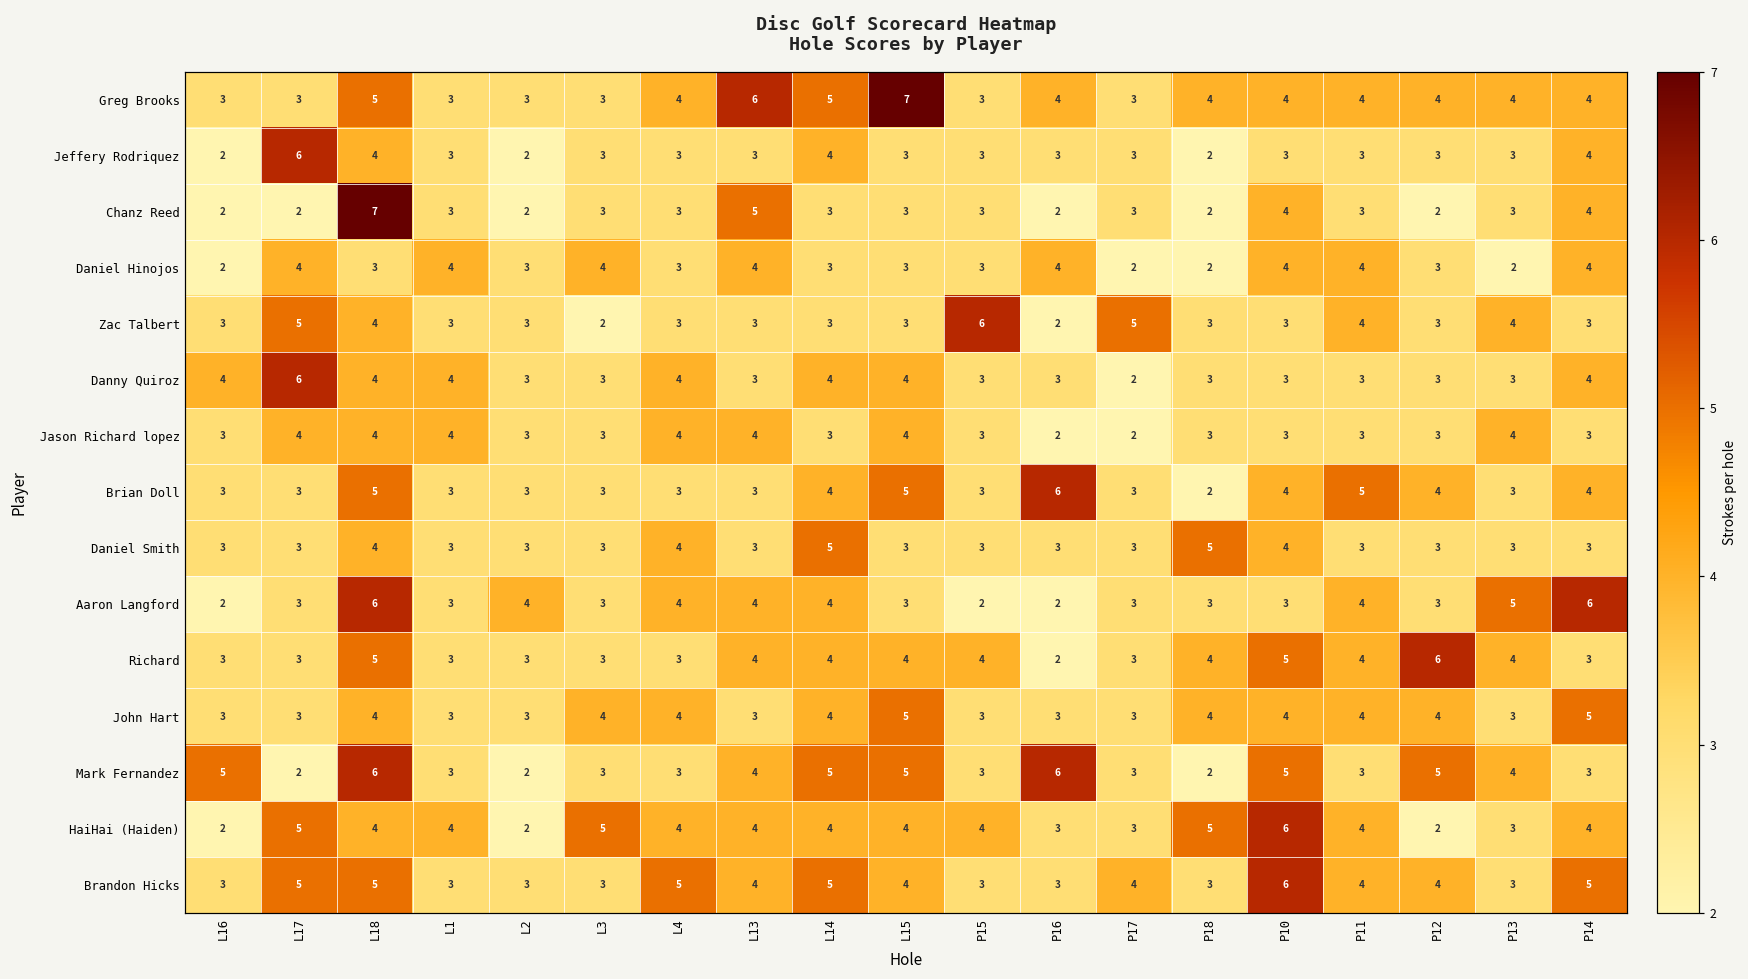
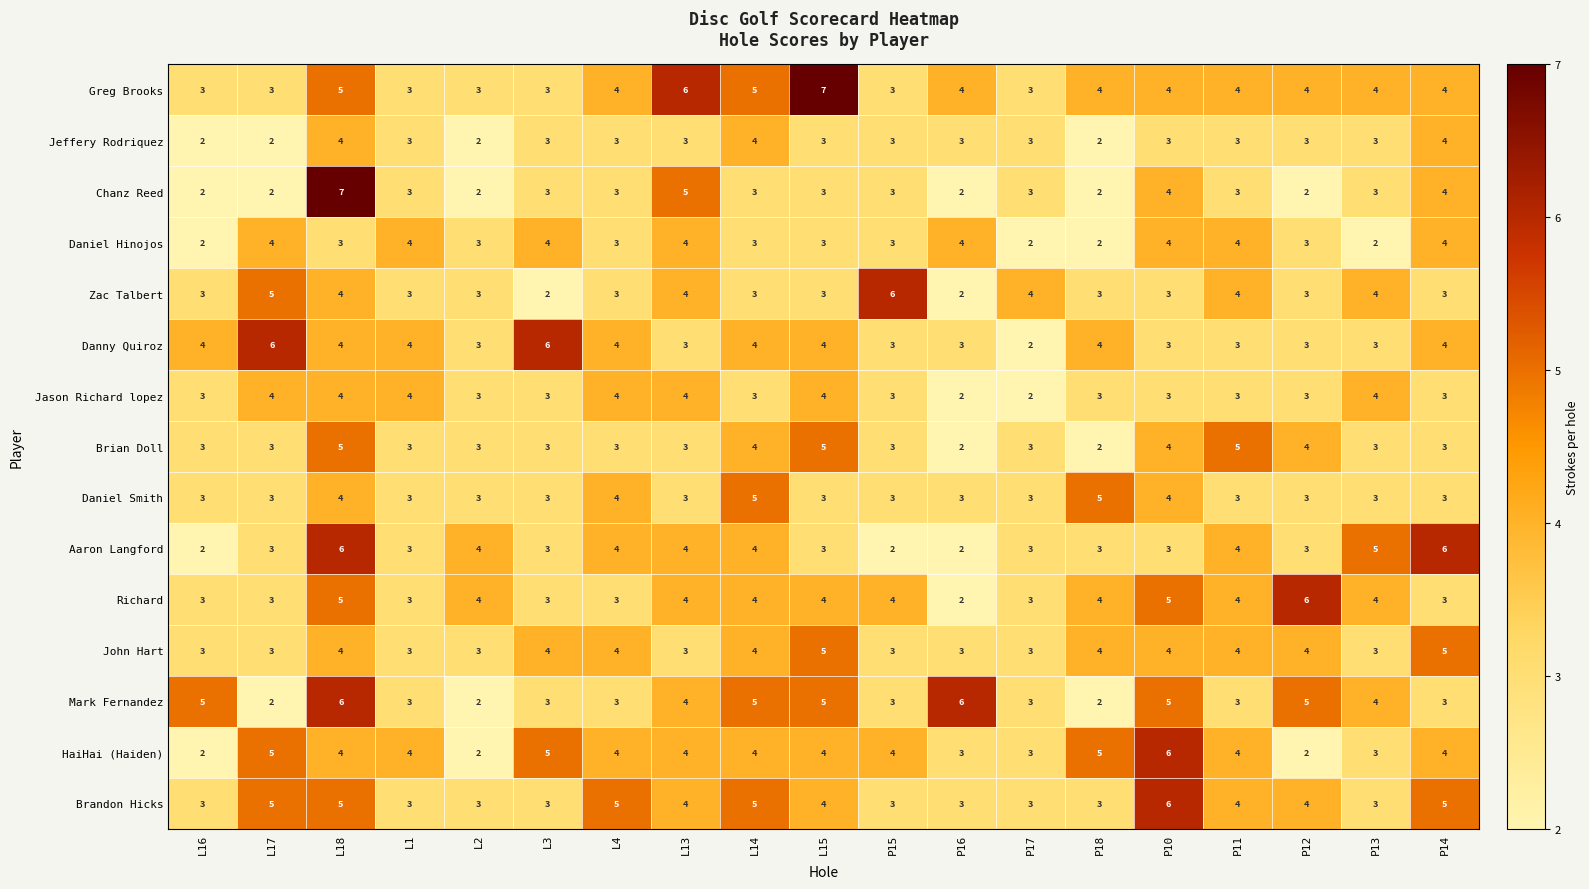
  {
    "Jeffery Rodriquez": {
      "L16": 2,
-     "L17": 6,
+     "L17": 2,
      "L18": 4,
      "L1": 3,
      "L2": 2,
      "L3": 3,
      "L4": 3,
      "L13": 3,
      "L14": 4,
      "L15": 3,
      "P15": 3,
      "P16": 3,
      "P17": 3,
      "P18": 2,
      "P10": 3,
      "P11": 3,
      "P12": 3,
      "P13": 3,
      "P14": 4
    },
    "Zac Talbert": {
      "L16": 3,
      "L17": 5,
      "L18": 4,
      "L1": 3,
      "L2": 3,
      "L3": 2,
      "L4": 3,
-     "L13": 3,
+     "L13": 4,
      "L14": 3,
      "L15": 3,
      "P15": 6,
      "P16": 2,
-     "P17": 5,
+     "P17": 4,
      "P18": 3,
      "P10": 3,
      "P11": 4,
      "P12": 3,
      "P13": 4,
      "P14": 3
    },
    "Danny Quiroz": {
      "L16": 4,
      "L17": 6,
      "L18": 4,
      "L1": 4,
      "L2": 3,
-     "L3": 3,
+     "L3": 6,
      "L4": 4,
      "L13": 3,
      "L14": 4,
      "L15": 4,
      "P15": 3,
      "P16": 3,
      "P17": 2,
-     "P18": 3,
+     "P18": 4,
      "P10": 3,
      "P11": 3,
      "P12": 3,
      "P13": 3,
      "P14": 4
    },
    "Brian Doll": {
      "L16": 3,
      "L17": 3,
      "L18": 5,
      "L1": 3,
      "L2": 3,
      "L3": 3,
      "L4": 3,
      "L13": 3,
      "L14": 4,
      "L15": 5,
      "P15": 3,
-     "P16": 6,
+     "P16": 2,
      "P17": 3,
      "P18": 2,
      "P10": 4,
      "P11": 5,
      "P12": 4,
      "P13": 3,
-     "P14": 4
+     "P14": 3
    },
    "Richard": {
      "L16": 3,
      "L17": 3,
      "L18": 5,
      "L1": 3,
-     "L2": 3,
+     "L2": 4,
      "L3": 3,
      "L4": 3,
      "L13": 4,
      "L14": 4,
      "L15": 4,
      "P15": 4,
      "P16": 2,
      "P17": 3,
      "P18": 4,
      "P10": 5,
      "P11": 4,
      "P12": 6,
      "P13": 4,
      "P14": 3
    },
    "Brandon Hicks": {
      "L16": 3,
      "L17": 5,
      "L18": 5,
      "L1": 3,
      "L2": 3,
      "L3": 3,
      "L4": 5,
      "L13": 4,
      "L14": 5,
      "L15": 4,
      "P15": 3,
      "P16": 3,
-     "P17": 4,
+     "P17": 3,
      "P18": 3,
      "P10": 6,
      "P11": 4,
      "P12": 4,
      "P13": 3,
      "P14": 5
    }
  }
